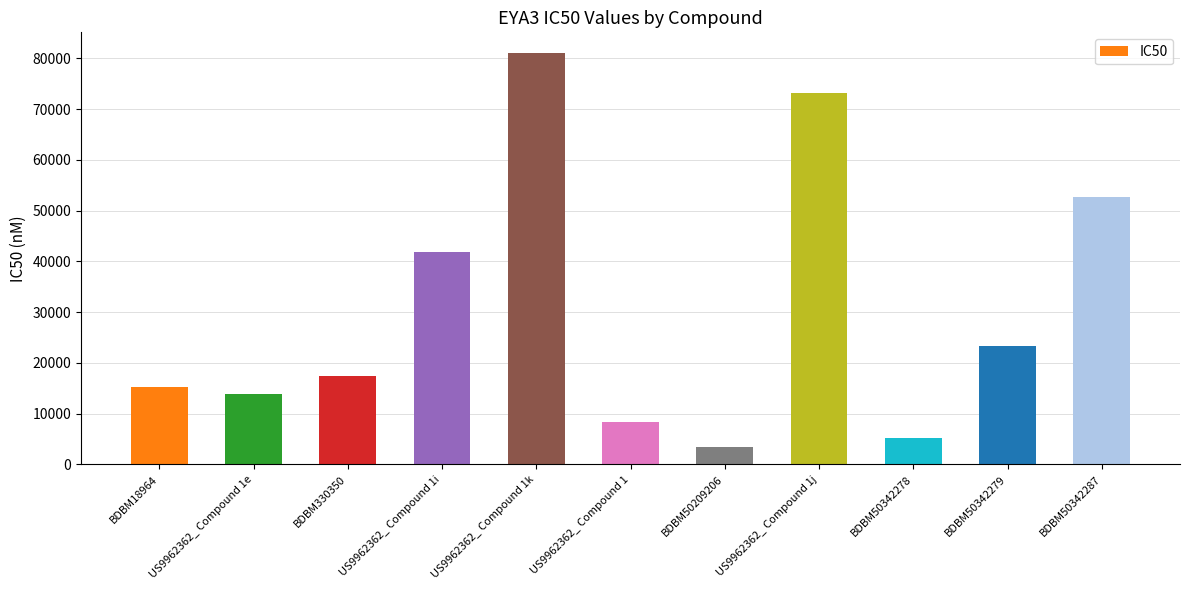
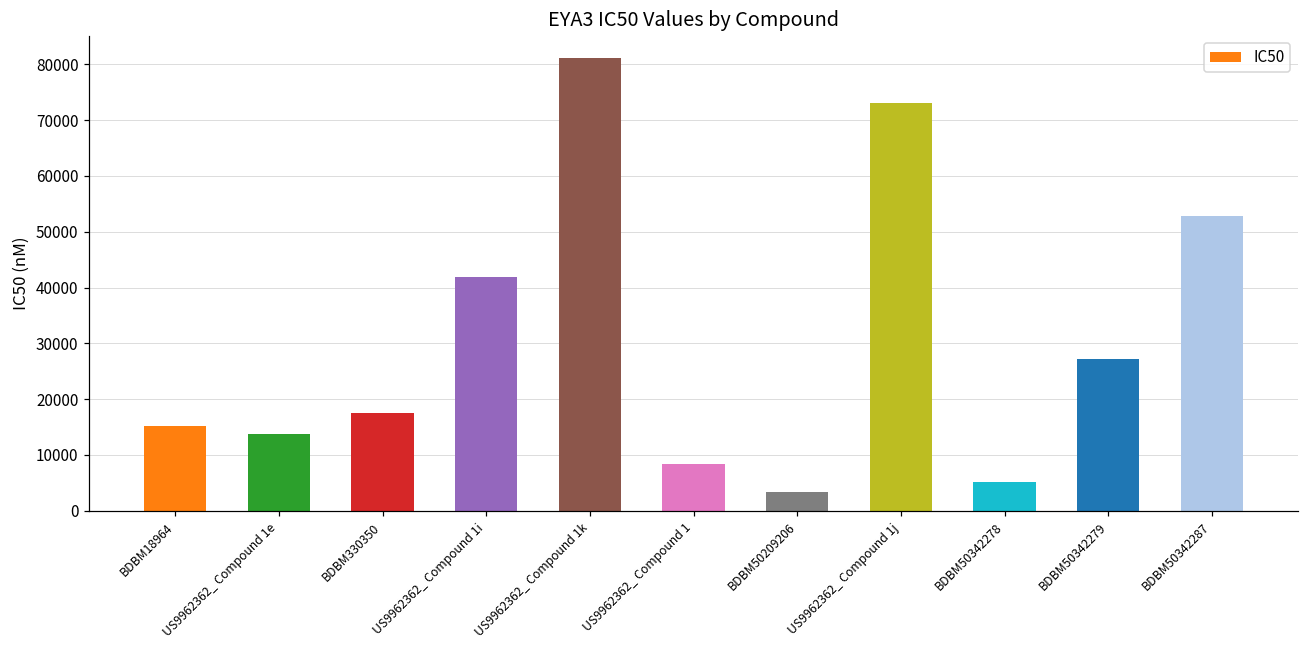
  {
    "BDBM18964": 15000,
    "US9962362_ Compound 1e": 14000,
    "BDBM330350": 18000,
    "US9962362_ Compound 1i": 42000,
    "US9962362_ Compound 1k": 81000,
    "US9962362_ Compound 1": 8000,
    "BDBM50209206": 3000,
    "US9962362_ Compound 1j": 73000,
    "BDBM50342278": 5000,
-   "BDBM50342279": 23000,
+   "BDBM50342279": 27000,
    "BDBM50342287": 53000
  }
